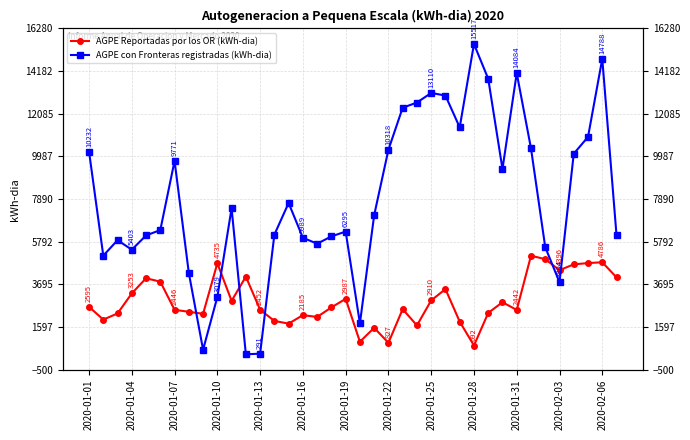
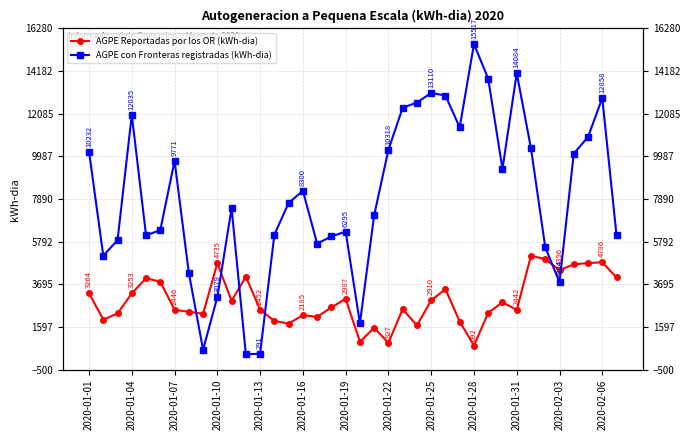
  {
    "AGPE Reportadas por los OR (kWh-dia)": {
-     "2020-01-01": 2595,
+     "2020-01-01": 3264,
      "2020-01-04": 3253,
      "2020-01-07": 2446,
      "2020-01-10": 4735,
      "2020-01-13": 2452,
      "2020-01-16": 2185,
      "2020-01-19": 2987,
      "2020-01-22": 827,
      "2020-01-25": 2910,
      "2020-01-28": 692,
      "2020-01-31": 2442,
      "2020-02-06": 4786
    },
    "AGPE con Fronteras registradas (kWh-dia)": {
      "2020-01-01": 10232,
-     "2020-01-04": 5403,
+     "2020-01-04": 12035,
      "2020-01-07": 9771,
      "2020-01-10": 3079,
      "2020-01-13": 291,
-     "2020-01-16": 5989,
+     "2020-01-16": 8300,
      "2020-01-19": 6295,
      "2020-01-22": 10318,
      "2020-01-25": 13110,
      "2020-01-28": 15517,
      "2020-01-31": 14084,
-     "2020-02-06": 14788
+     "2020-02-06": 12858
    }
  }
